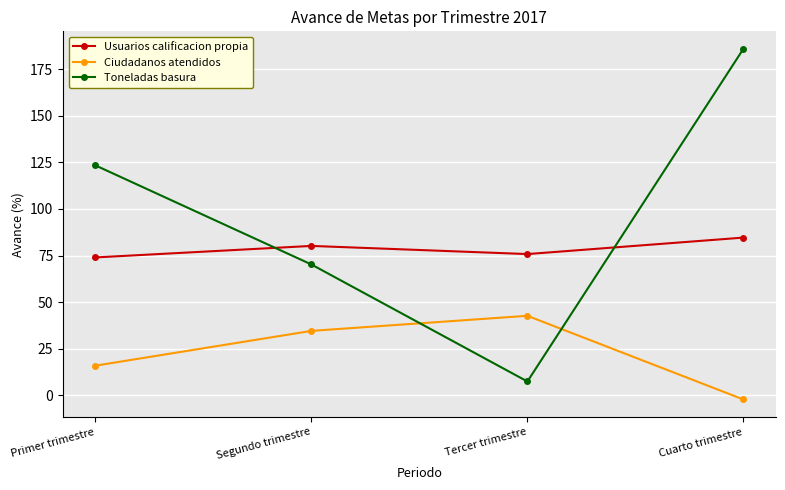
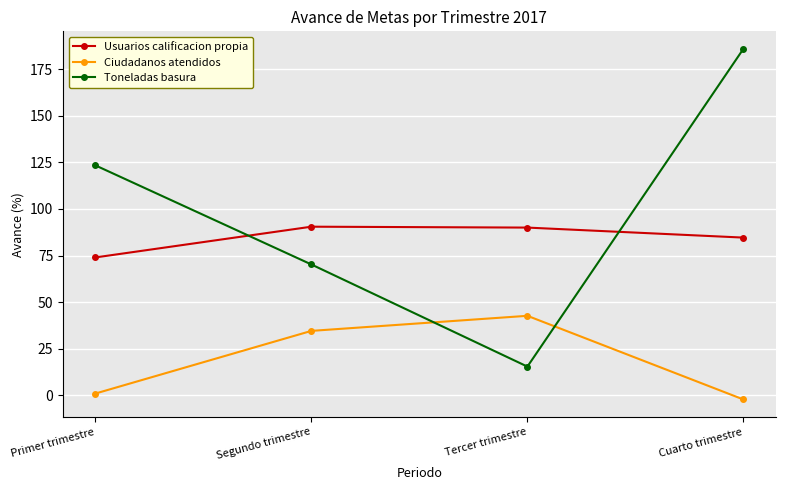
  {
    "Usuarios calificacion propia": {
      "Primer trimestre": 74,
-     "Segundo trimestre": 80,
-     "Tercer trimestre": 76,
+     "Segundo trimestre": 90,
+     "Tercer trimestre": 90,
      "Cuarto trimestre": 85
    },
    "Ciudadanos atendidos": {
-     "Primer trimestre": 16,
+     "Primer trimestre": 1,
      "Segundo trimestre": 35,
      "Tercer trimestre": 43,
      "Cuarto trimestre": -2
    },
    "Toneladas basura": {
      "Primer trimestre": 123,
      "Segundo trimestre": 70,
-     "Tercer trimestre": 7,
+     "Tercer trimestre": 15,
      "Cuarto trimestre": 186
    }
  }
